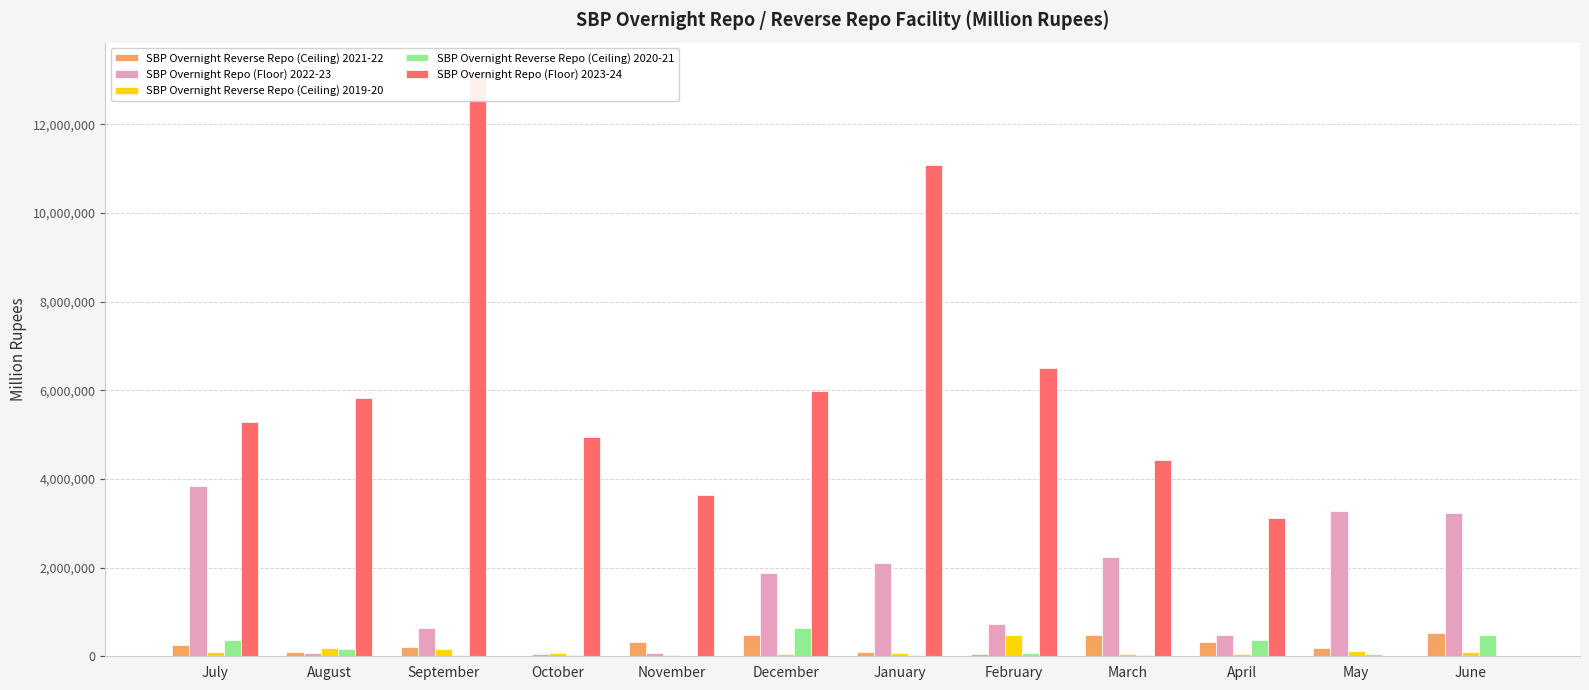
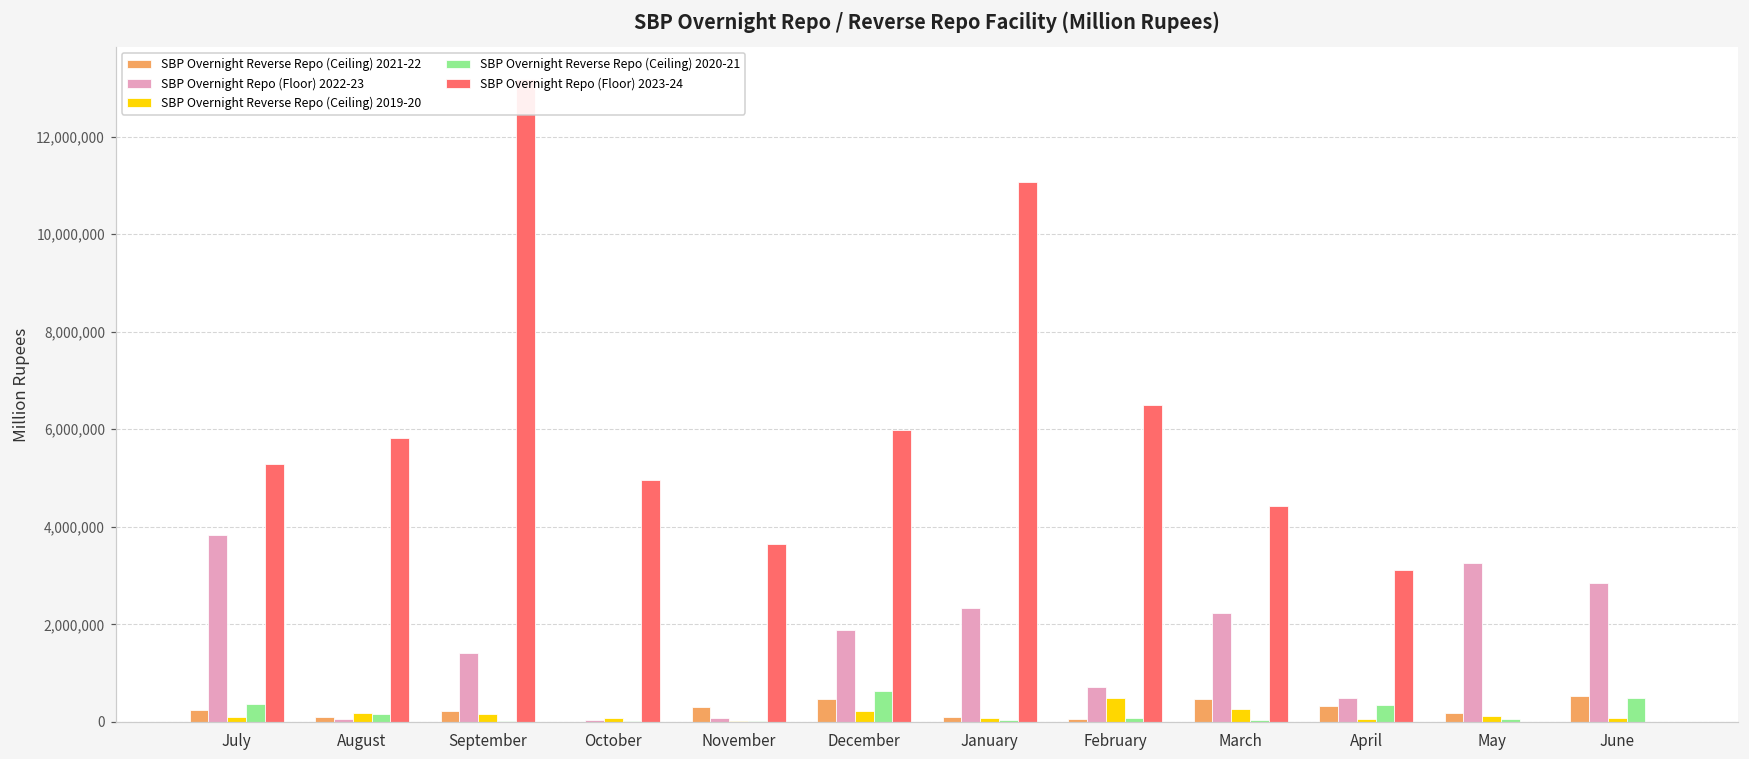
  {
    "SBP Overnight Repo (Floor) 2022-23": {
      "July": "3,800,000",
      "August": "100,000",
-     "September": "600,000",
+     "September": "1,400,000",
      "November": "100,000",
      "December": "1,900,000",
-     "January": "2,100,000",
+     "January": "2,300,000",
      "February": "700,000",
      "March": "2,200,000",
      "April": "500,000",
      "May": "3,300,000",
-     "June": "3,200,000"
+     "June": "2,900,000"
    },
    "SBP Overnight Reverse Repo (Ceiling) 2019-20": {
      "July": "100,000",
      "August": "200,000",
      "September": "200,000",
      "October": "100,000",
-     "December": "0",
+     "December": "200,000",
      "January": "100,000",
      "February": "500,000",
-     "March": "100,000",
+     "March": "300,000",
      "April": "100,000",
      "May": "100,000",
      "June": "100,000"
    },
    "SBP Overnight Reverse Repo (Ceiling) 2020-21": {
      "July": "400,000",
      "August": "200,000",
      "December": "600,000",
      "February": "100,000",
      "April": "400,000",
      "June": "500,000"
    }
  }
